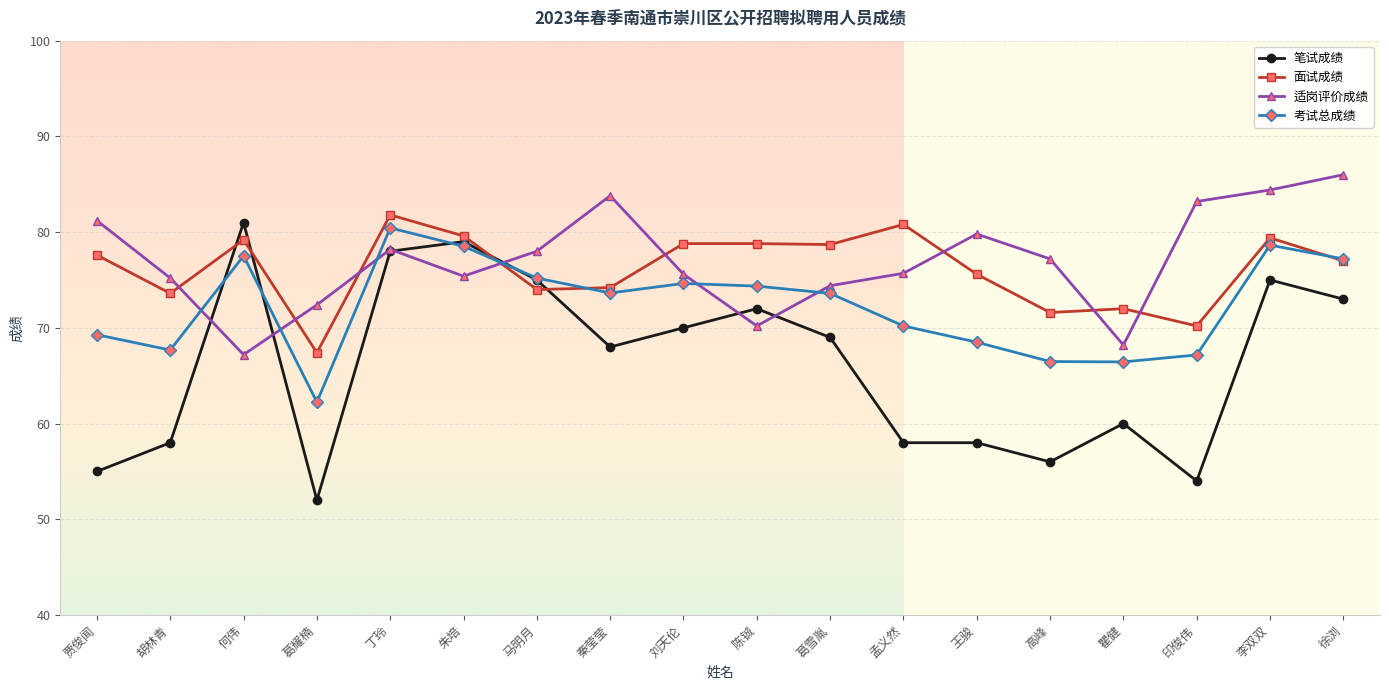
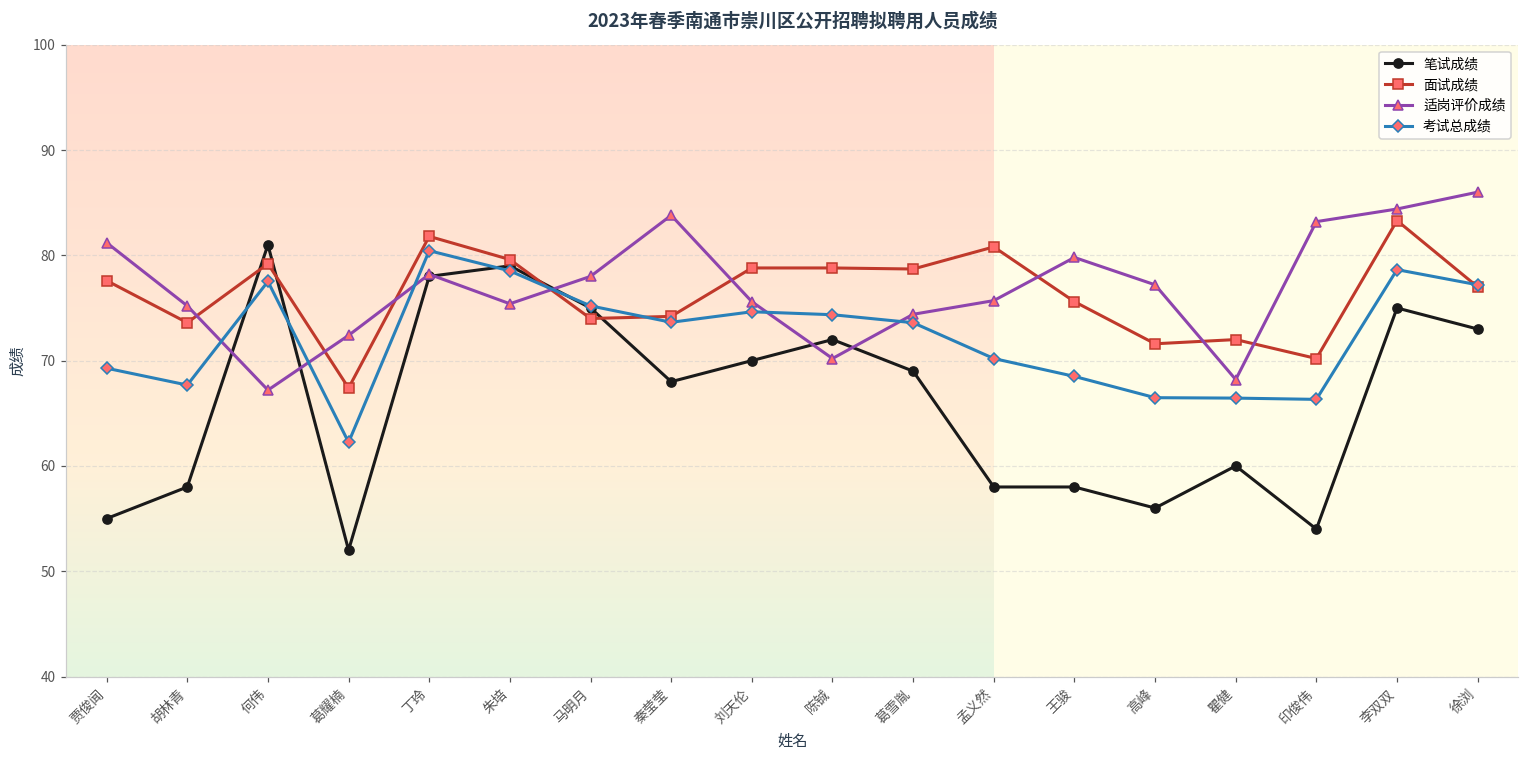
  {
    "笔试成绩": {
      "贾俊闻": 55,
      "胡林青": 58,
      "何伟": 81,
      "葛耀楠": 52,
      "朱培": 79,
      "秦莹莹": 68,
      "刘天伦": 70,
      "陈铖": 72,
      "葛雪胤": 69,
      "孟义然": 58,
      "王骏": 58,
      "高峰": 56,
      "瞿健": 60,
      "印俊伟": 54,
      "李双双": 75,
      "徐浏": 73
    },
    "面试成绩": {
      "贾俊闻": 78,
      "胡林青": 74,
      "何伟": 79,
      "葛耀楠": 67,
      "丁玲": 82,
      "朱培": 80,
      "马明月": 74,
      "秦莹莹": 74,
      "刘天伦": 79,
      "陈铖": 79,
      "葛雪胤": 79,
      "孟义然": 81,
      "王骏": 76,
      "高峰": 72,
      "瞿健": 72,
      "印俊伟": 70,
-     "李双双": 79
+     "李双双": 83
    },
    "适岗评价成绩": {
      "贾俊闻": 81,
      "胡林青": 75,
      "何伟": 67,
      "葛耀楠": 72,
      "朱培": 75,
      "马明月": 78,
      "秦莹莹": 84,
      "刘天伦": 76,
      "陈铖": 70,
      "葛雪胤": 74,
      "孟义然": 76,
      "王骏": 80,
      "高峰": 77,
      "瞿健": 68,
      "印俊伟": 83,
      "李双双": 84,
      "徐浏": 86
    },
    "考试总成绩": {
      "贾俊闻": 69,
      "胡林青": 68,
      "何伟": 78,
      "葛耀楠": 62,
      "丁玲": 80,
      "朱培": 79,
      "秦莹莹": 74,
      "刘天伦": 75,
      "陈铖": 74,
      "葛雪胤": 74,
      "孟义然": 70,
      "王骏": 69,
      "高峰": 66,
      "瞿健": 66,
-     "印俊伟": 67,
+     "印俊伟": 66,
      "李双双": 79
    }
  }
